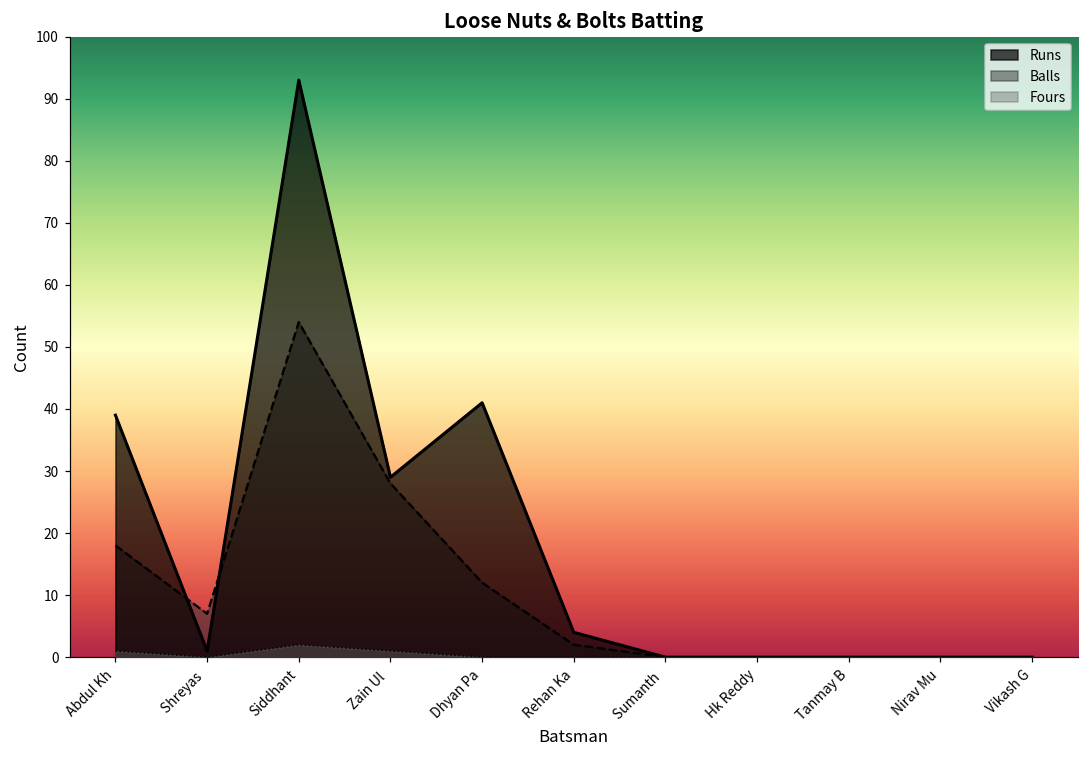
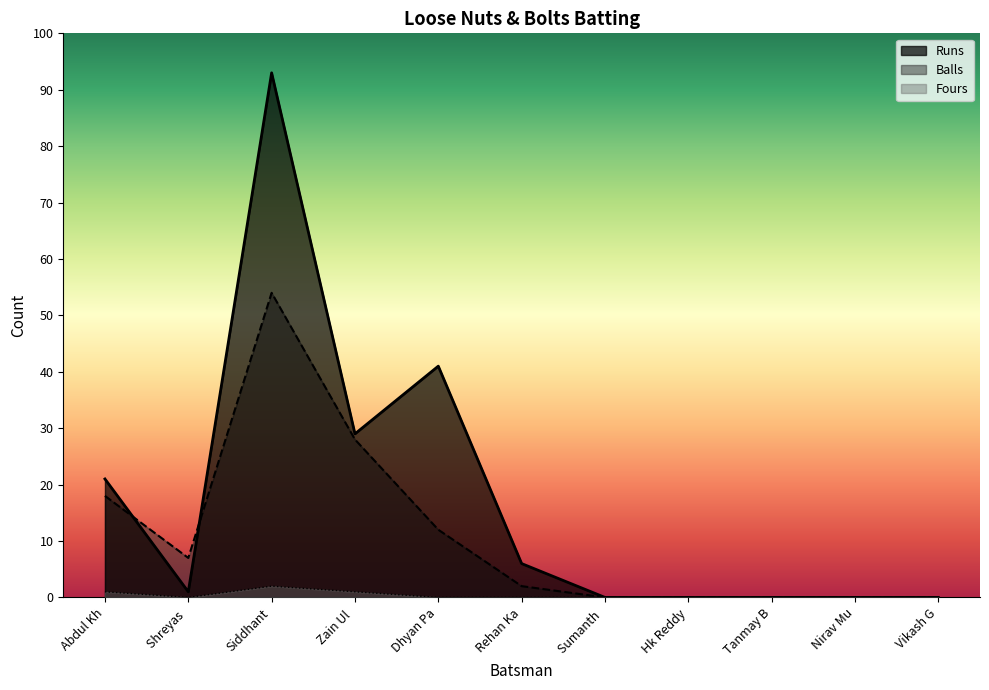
  {
    "Runs": {
-     "Abdul Kh": 39,
+     "Abdul Kh": 21,
      "Shreyas": 1,
      "Siddhant": 93,
      "Zain Ul": 29,
      "Dhyan Pa": 41,
-     "Rehan Ka": 4
+     "Rehan Ka": 6
    }
  }
